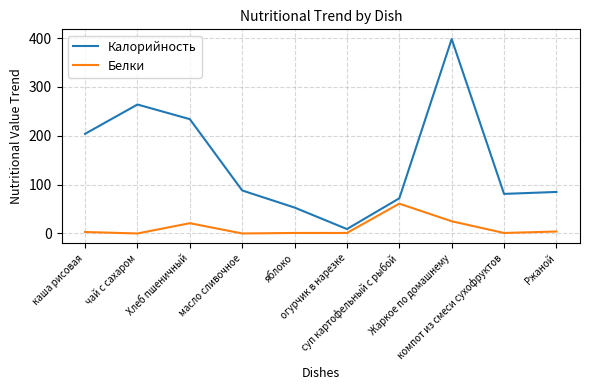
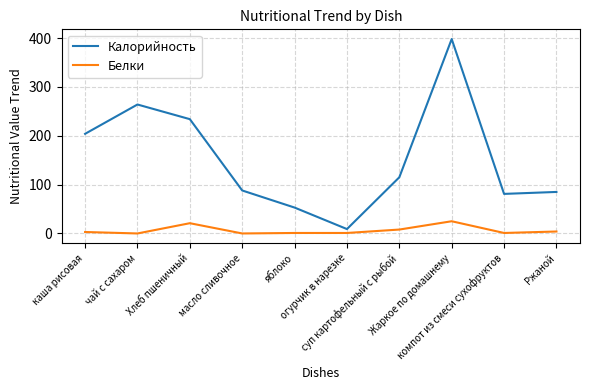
  {
    "Калорийность": {
      "каша рисовая": 200,
      "чай с сахаром": 260,
      "Хлеб пшеничный": 230,
      "масло сливочное": 90,
      "яблоко": 50,
      "огурчик в нарезке": 10,
-     "суп картофельный с рыбой": 70,
+     "суп картофельный с рыбой": 120,
      "Жаркое по домашнему": 400,
      "компот из смеси сухофруктов": 80,
      "Ржаной": 90
    },
    "Белки": {
      "каша рисовая": 0,
      "чай с сахаром": 0,
      "Хлеб пшеничный": 20,
      "масло сливочное": 0,
      "яблоко": 0,
      "огурчик в нарезке": 0,
-     "суп картофельный с рыбой": 60,
+     "суп картофельный с рыбой": 10,
      "Жаркое по домашнему": 30,
      "компот из смеси сухофруктов": 0,
      "Ржаной": 0
    }
  }
